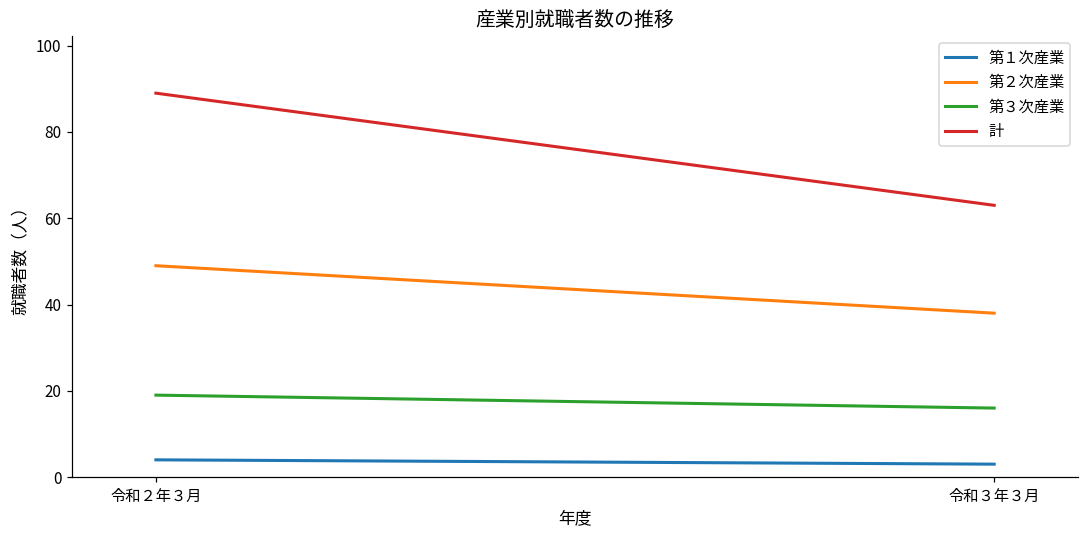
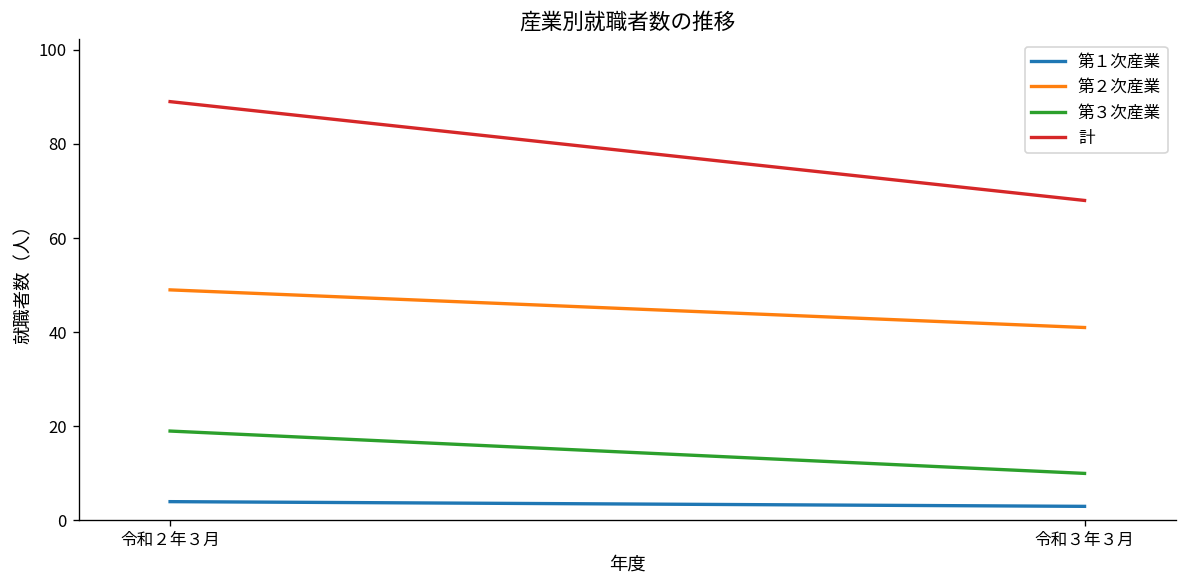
  {
    "第１次産業": {
      "令和２年３月": 4,
      "令和３年３月": 3
    },
    "第２次産業": {
      "令和２年３月": 49,
-     "令和３年３月": 38
+     "令和３年３月": 41
    },
    "第３次産業": {
      "令和２年３月": 19,
-     "令和３年３月": 16
+     "令和３年３月": 10
    },
    "計": {
      "令和２年３月": 89,
-     "令和３年３月": 63
+     "令和３年３月": 68
    }
  }
